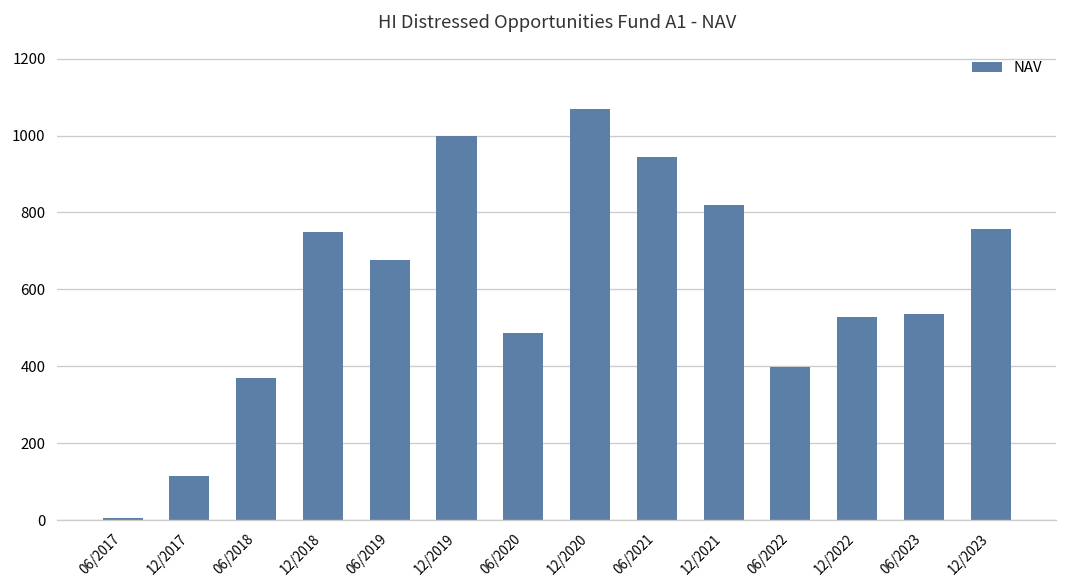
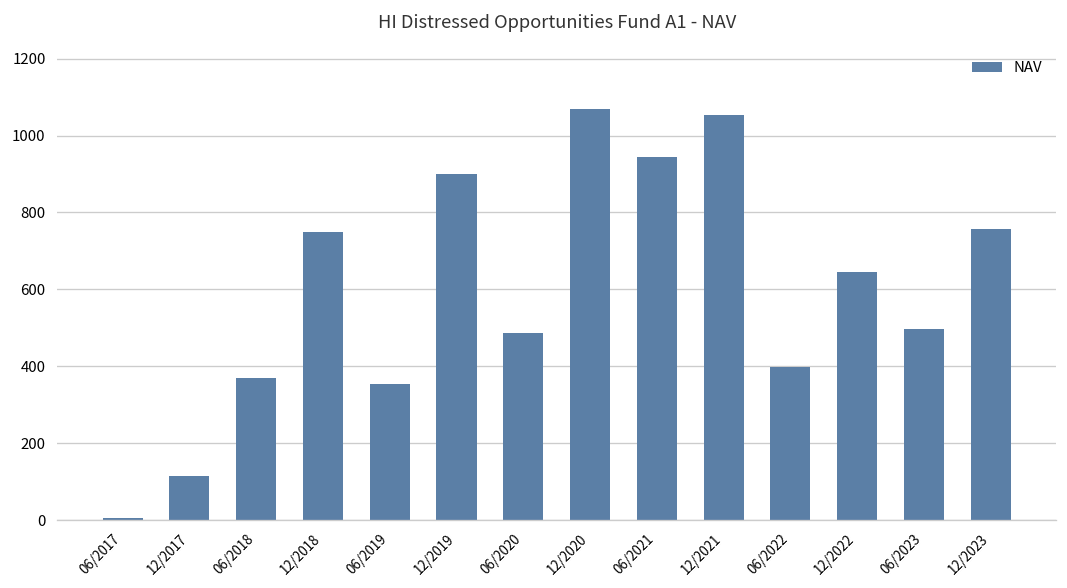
  {
    "12/2017": 110,
    "06/2018": 370,
    "12/2018": 750,
-   "06/2019": 680,
-   "12/2019": 1000,
+   "06/2019": 350,
+   "12/2019": 900,
    "06/2020": 490,
    "12/2020": 1070,
    "06/2021": 950,
-   "12/2021": 820,
+   "12/2021": 1050,
    "06/2022": 400,
-   "12/2022": 530,
-   "06/2023": 540,
+   "12/2022": 650,
+   "06/2023": 500,
    "12/2023": 760
  }
